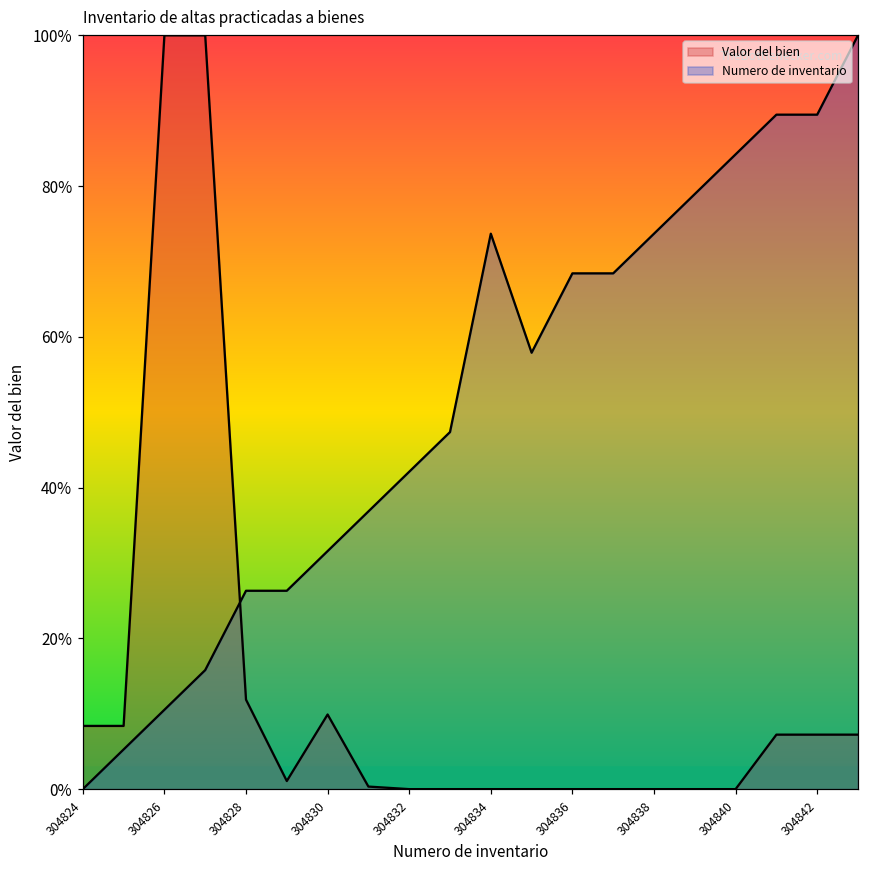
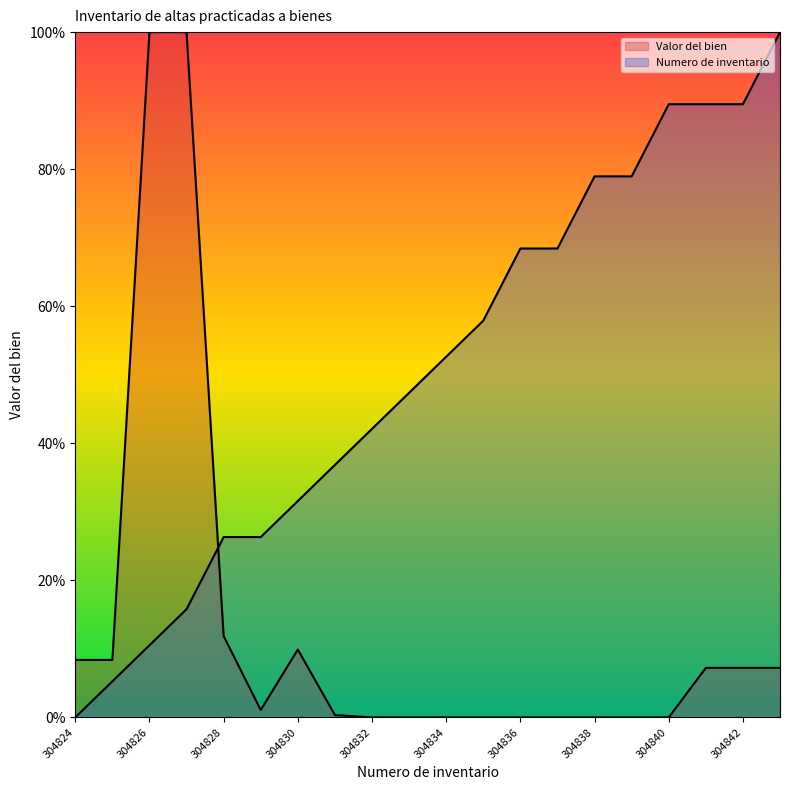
  {
    "Valor del bien": {
      "304824": "8%",
      "304826": "100%",
      "304828": "12%",
      "304830": "10%",
      "304842": "7%"
    },
    "Numero de inventario": {
      "304826": "11%",
      "304828": "26%",
      "304830": "32%",
      "304832": "42%",
-     "304834": "74%",
+     "304834": "53%",
      "304836": "68%",
-     "304838": "74%",
-     "304840": "84%",
+     "304838": "79%",
+     "304840": "89%",
      "304842": "89%"
    }
  }
